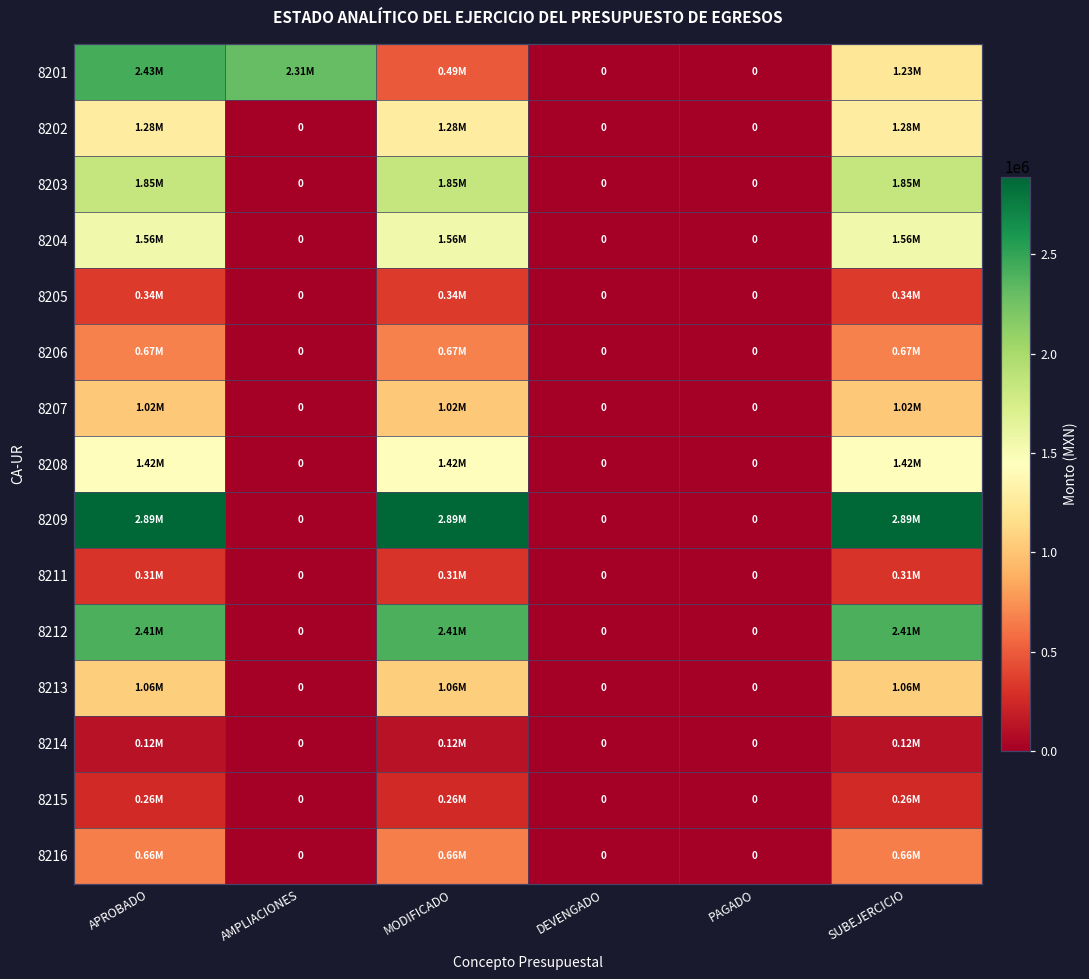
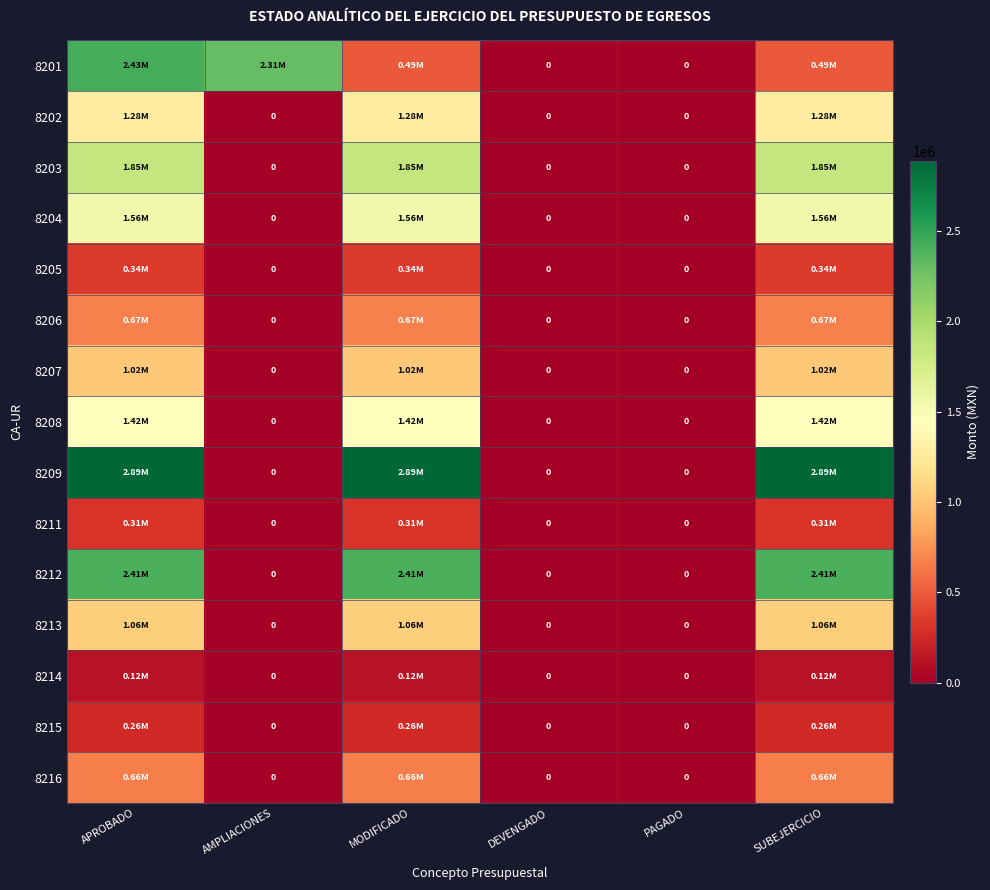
  {
    "8201": {
      "APROBADO": "2.43M",
      "AMPLIACIONES": "2.31M",
      "MODIFICADO": "0.49M",
      "DEVENGADO": "0",
      "PAGADO": "0",
-     "SUBEJERCICIO": "1.23M"
+     "SUBEJERCICIO": "0.49M"
    },
    "8202": {
      "APROBADO": "1.28M",
      "AMPLIACIONES": "0",
      "MODIFICADO": "1.28M",
      "DEVENGADO": "0",
      "PAGADO": "0",
      "SUBEJERCICIO": "1.28M"
    },
    "8203": {
      "APROBADO": "1.85M",
      "AMPLIACIONES": "0",
      "MODIFICADO": "1.85M",
      "DEVENGADO": "0",
      "PAGADO": "0",
      "SUBEJERCICIO": "1.85M"
    },
    "8204": {
      "APROBADO": "1.56M",
      "AMPLIACIONES": "0",
      "MODIFICADO": "1.56M",
      "DEVENGADO": "0",
      "PAGADO": "0",
      "SUBEJERCICIO": "1.56M"
    },
    "8205": {
      "APROBADO": "0.34M",
      "AMPLIACIONES": "0",
      "MODIFICADO": "0.34M",
      "DEVENGADO": "0",
      "PAGADO": "0",
      "SUBEJERCICIO": "0.34M"
    },
    "8206": {
      "APROBADO": "0.67M",
      "AMPLIACIONES": "0",
      "MODIFICADO": "0.67M",
      "DEVENGADO": "0",
      "PAGADO": "0",
      "SUBEJERCICIO": "0.67M"
    },
    "8207": {
      "APROBADO": "1.02M",
      "AMPLIACIONES": "0",
      "MODIFICADO": "1.02M",
      "DEVENGADO": "0",
      "PAGADO": "0",
      "SUBEJERCICIO": "1.02M"
    },
    "8208": {
      "APROBADO": "1.42M",
      "AMPLIACIONES": "0",
      "MODIFICADO": "1.42M",
      "DEVENGADO": "0",
      "PAGADO": "0",
      "SUBEJERCICIO": "1.42M"
    },
    "8209": {
      "APROBADO": "2.89M",
      "AMPLIACIONES": "0",
      "MODIFICADO": "2.89M",
      "DEVENGADO": "0",
      "PAGADO": "0",
      "SUBEJERCICIO": "2.89M"
    },
    "8211": {
      "APROBADO": "0.31M",
      "AMPLIACIONES": "0",
      "MODIFICADO": "0.31M",
      "DEVENGADO": "0",
      "PAGADO": "0",
      "SUBEJERCICIO": "0.31M"
    },
    "8212": {
      "APROBADO": "2.41M",
      "AMPLIACIONES": "0",
      "MODIFICADO": "2.41M",
      "DEVENGADO": "0",
      "PAGADO": "0",
      "SUBEJERCICIO": "2.41M"
    },
    "8213": {
      "APROBADO": "1.06M",
      "AMPLIACIONES": "0",
      "MODIFICADO": "1.06M",
      "DEVENGADO": "0",
      "PAGADO": "0",
      "SUBEJERCICIO": "1.06M"
    },
    "8214": {
      "APROBADO": "0.12M",
      "AMPLIACIONES": "0",
      "MODIFICADO": "0.12M",
      "DEVENGADO": "0",
      "PAGADO": "0",
      "SUBEJERCICIO": "0.12M"
    },
    "8215": {
      "APROBADO": "0.26M",
      "AMPLIACIONES": "0",
      "MODIFICADO": "0.26M",
      "DEVENGADO": "0",
      "PAGADO": "0",
      "SUBEJERCICIO": "0.26M"
    },
    "8216": {
      "APROBADO": "0.66M",
      "AMPLIACIONES": "0",
      "MODIFICADO": "0.66M",
      "DEVENGADO": "0",
      "PAGADO": "0",
      "SUBEJERCICIO": "0.66M"
    }
  }
